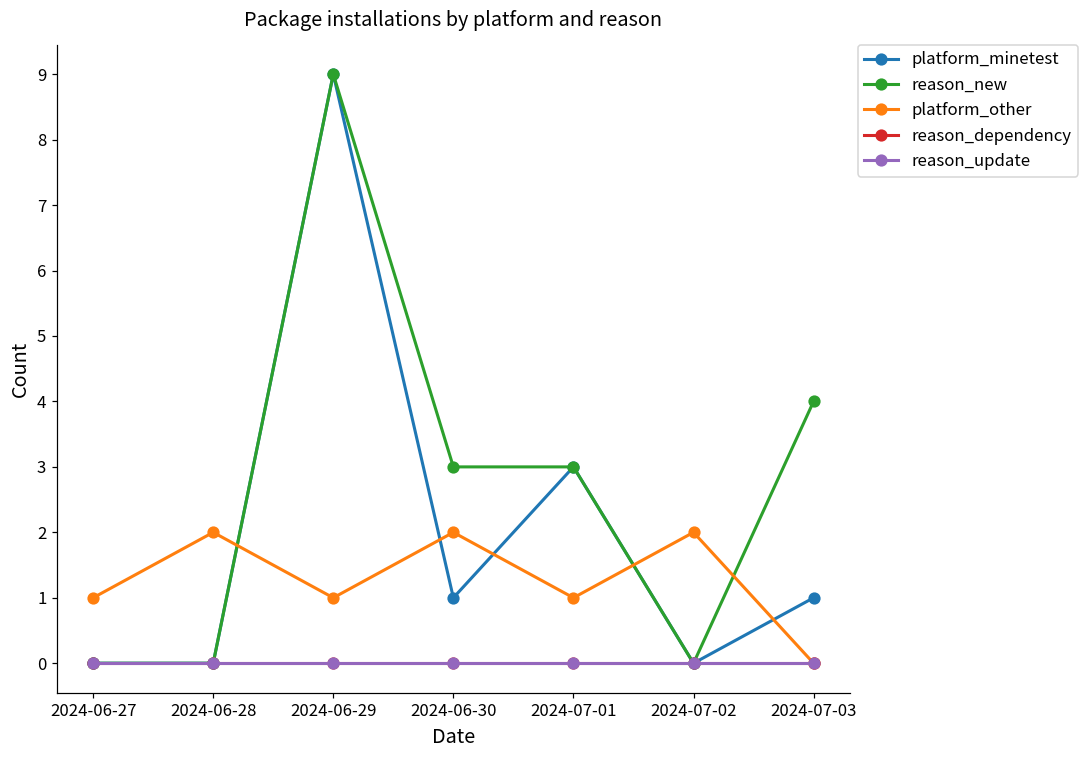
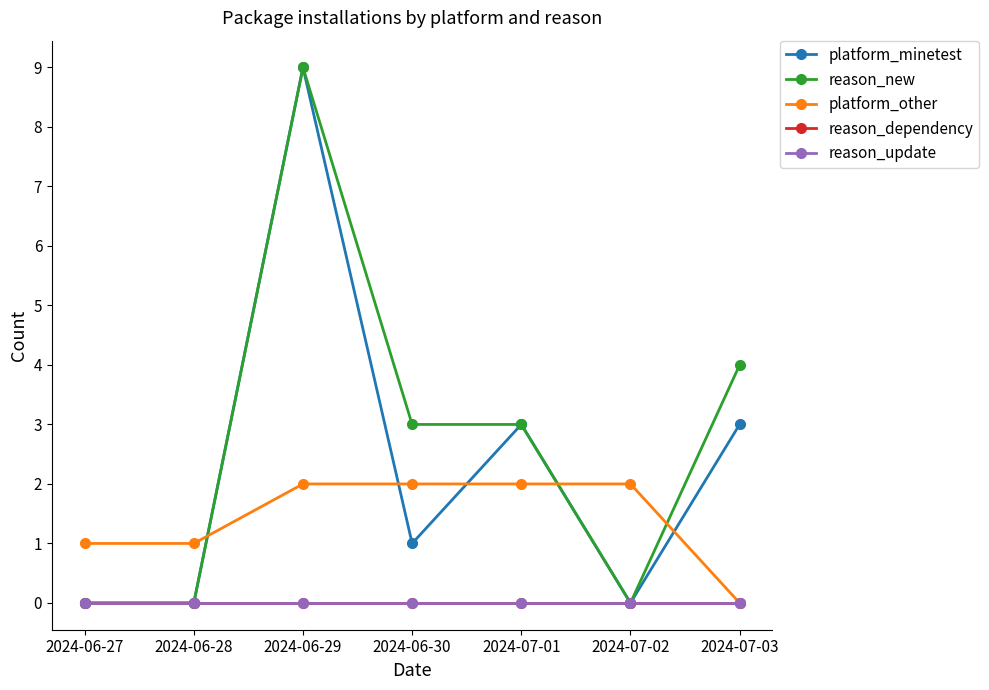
  {
    "platform_minetest": {
      "2024-06-30": 1,
-     "2024-07-03": 1
+     "2024-07-03": 3
    },
    "reason_new": {
      "2024-06-30": 3,
      "2024-07-03": 4
    },
    "platform_other": {
      "2024-06-27": 1,
-     "2024-06-28": 2,
-     "2024-06-29": 1,
+     "2024-06-28": 1,
+     "2024-06-29": 2,
      "2024-06-30": 2,
-     "2024-07-01": 1,
+     "2024-07-01": 2,
      "2024-07-02": 2
    },
    "reason_update": {
      "2024-06-29": 0,
      "2024-06-30": 0,
      "2024-07-01": 0
    }
  }
